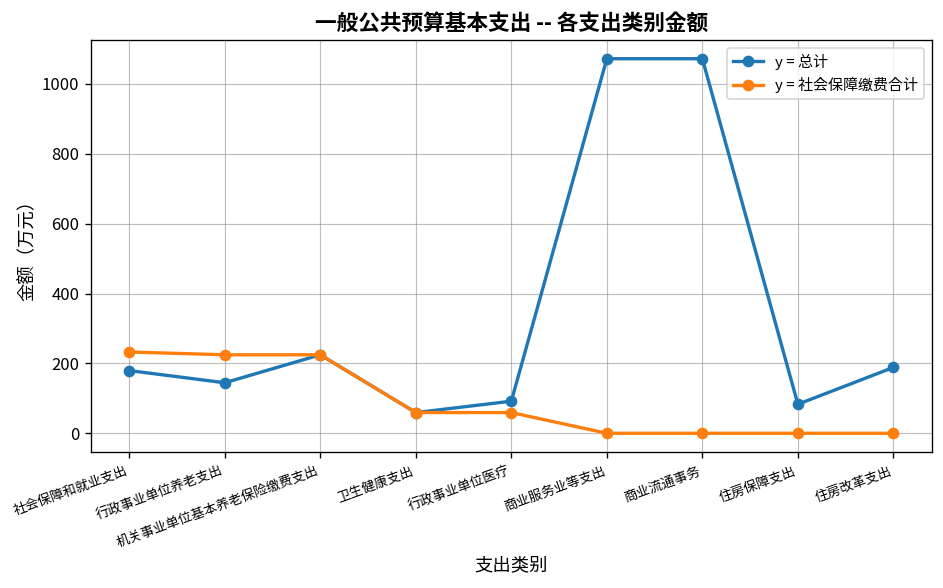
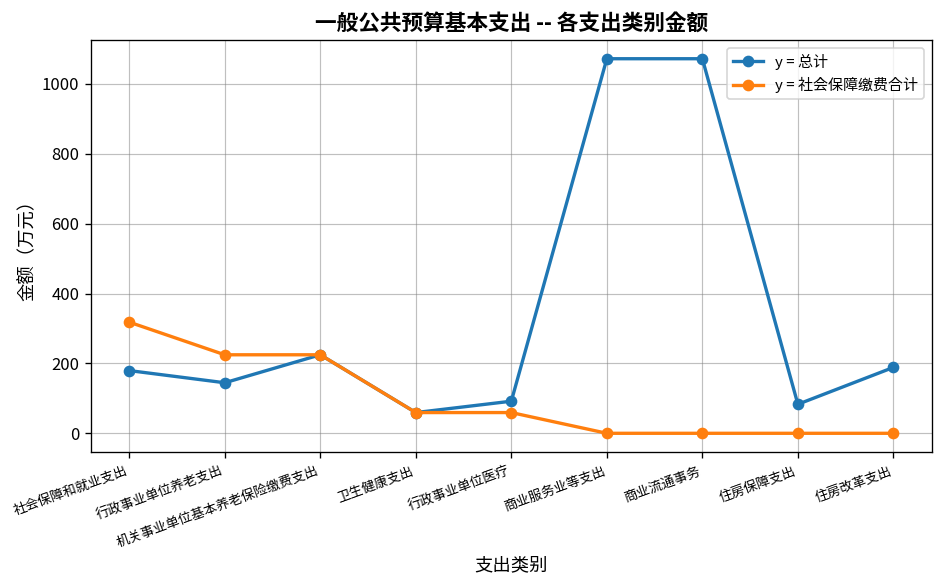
  {
    "y = 总计": {
      "社会保障和就业支出": 180,
      "行政事业单位养老支出": 140,
      "行政事业单位医疗": 90,
      "商业服务业等支出": 1070,
      "商业流通事务": 1070,
      "住房保障支出": 80,
      "住房改革支出": 190
    },
    "y = 社会保障缴费合计": {
-     "社会保障和就业支出": 230,
+     "社会保障和就业支出": 320,
      "行政事业单位养老支出": 220,
      "行政事业单位医疗": 60,
      "商业服务业等支出": 0,
      "商业流通事务": 0,
      "住房保障支出": 0,
      "住房改革支出": 0
    }
  }
